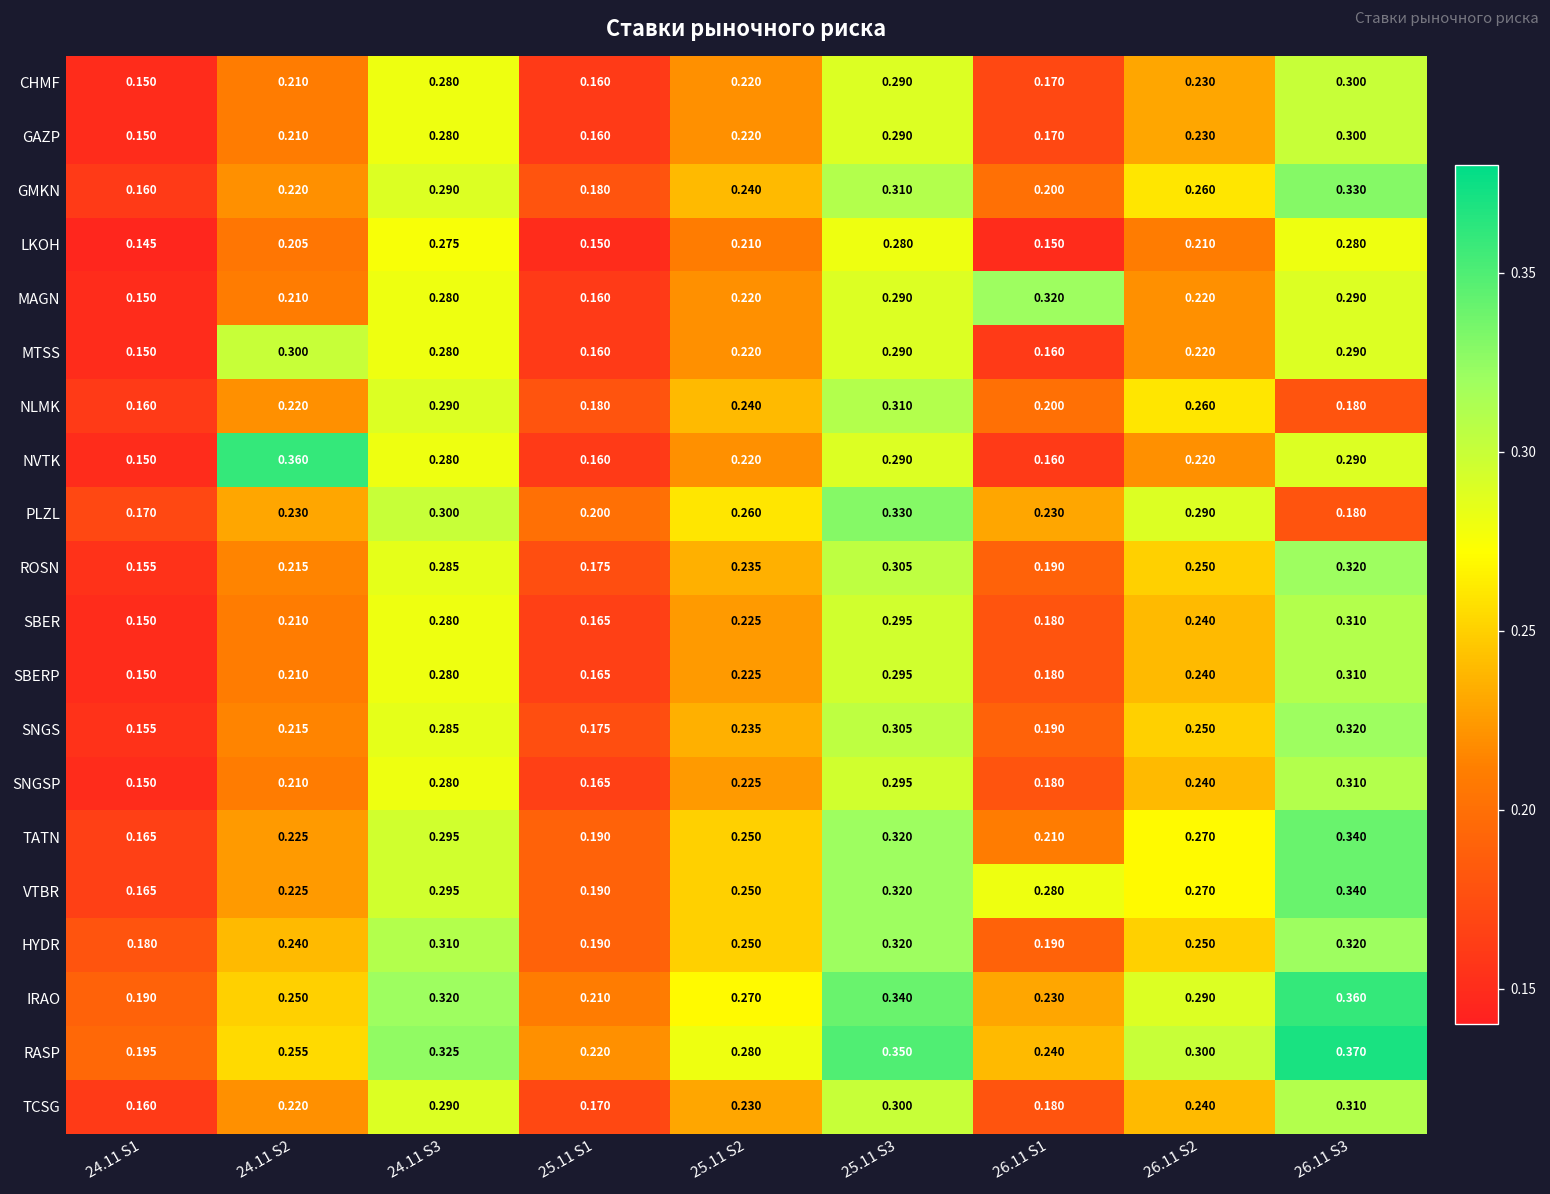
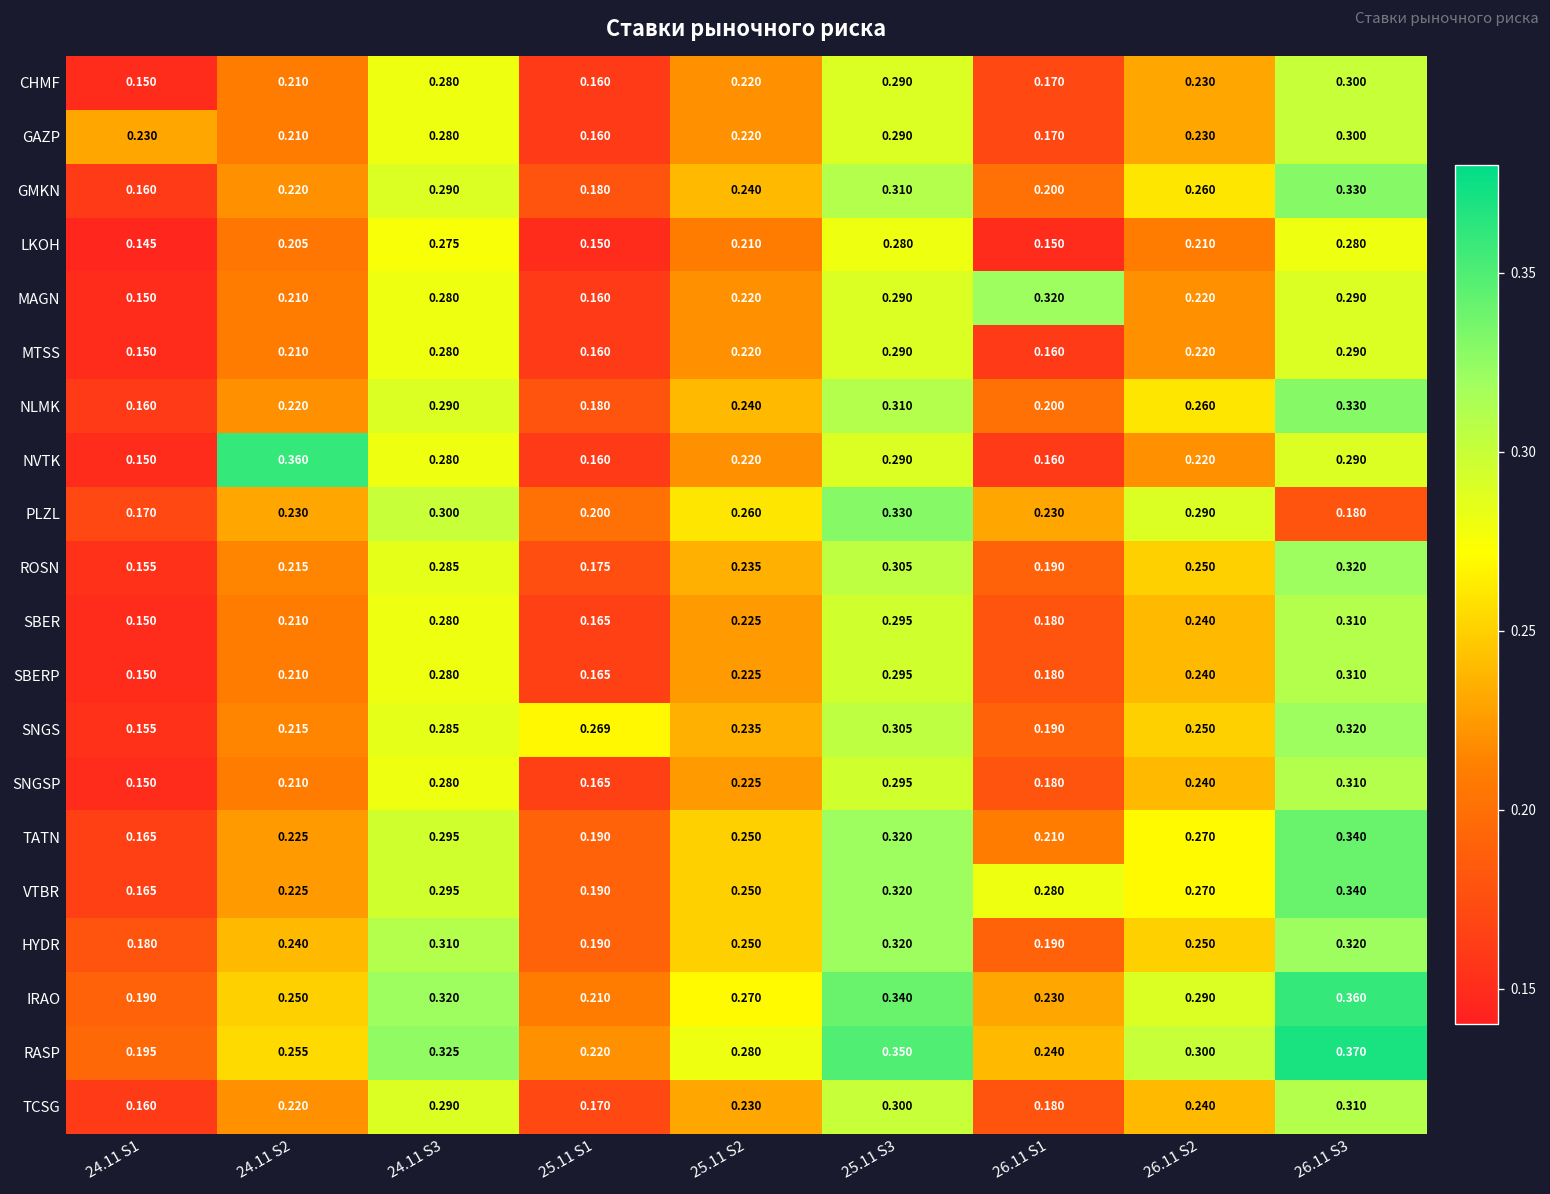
  {
    "CHMF": {
      "24.11 S1": 0.150,
      "24.11 S2": 0.210,
      "24.11 S3": 0.280,
      "25.11 S1": 0.160,
      "25.11 S2": 0.220,
      "25.11 S3": 0.290,
      "26.11 S1": 0.170,
      "26.11 S2": 0.230,
      "26.11 S3": 0.300
    },
    "GAZP": {
-     "24.11 S1": 0.150,
+     "24.11 S1": 0.230,
      "24.11 S2": 0.210,
      "24.11 S3": 0.280,
      "25.11 S1": 0.160,
      "25.11 S2": 0.220,
      "25.11 S3": 0.290,
      "26.11 S1": 0.170,
      "26.11 S2": 0.230,
      "26.11 S3": 0.300
    },
    "GMKN": {
      "24.11 S1": 0.160,
      "24.11 S2": 0.220,
      "24.11 S3": 0.290,
      "25.11 S1": 0.180,
      "25.11 S2": 0.240,
      "25.11 S3": 0.310,
      "26.11 S1": 0.200,
      "26.11 S2": 0.260,
      "26.11 S3": 0.330
    },
    "LKOH": {
      "24.11 S1": 0.145,
      "24.11 S2": 0.205,
      "24.11 S3": 0.275,
      "25.11 S1": 0.150,
      "25.11 S2": 0.210,
      "25.11 S3": 0.280,
      "26.11 S1": 0.150,
      "26.11 S2": 0.210,
      "26.11 S3": 0.280
    },
    "MAGN": {
      "24.11 S1": 0.150,
      "24.11 S2": 0.210,
      "24.11 S3": 0.280,
      "25.11 S1": 0.160,
      "25.11 S2": 0.220,
      "25.11 S3": 0.290,
      "26.11 S1": 0.320,
      "26.11 S2": 0.220,
      "26.11 S3": 0.290
    },
    "MTSS": {
      "24.11 S1": 0.150,
-     "24.11 S2": 0.300,
+     "24.11 S2": 0.210,
      "24.11 S3": 0.280,
      "25.11 S1": 0.160,
      "25.11 S2": 0.220,
      "25.11 S3": 0.290,
      "26.11 S1": 0.160,
      "26.11 S2": 0.220,
      "26.11 S3": 0.290
    },
    "NLMK": {
      "24.11 S1": 0.160,
      "24.11 S2": 0.220,
      "24.11 S3": 0.290,
      "25.11 S1": 0.180,
      "25.11 S2": 0.240,
      "25.11 S3": 0.310,
      "26.11 S1": 0.200,
      "26.11 S2": 0.260,
-     "26.11 S3": 0.180
+     "26.11 S3": 0.330
    },
    "NVTK": {
      "24.11 S1": 0.150,
      "24.11 S2": 0.360,
      "24.11 S3": 0.280,
      "25.11 S1": 0.160,
      "25.11 S2": 0.220,
      "25.11 S3": 0.290,
      "26.11 S1": 0.160,
      "26.11 S2": 0.220,
      "26.11 S3": 0.290
    },
    "PLZL": {
      "24.11 S1": 0.170,
      "24.11 S2": 0.230,
      "24.11 S3": 0.300,
      "25.11 S1": 0.200,
      "25.11 S2": 0.260,
      "25.11 S3": 0.330,
      "26.11 S1": 0.230,
      "26.11 S2": 0.290,
      "26.11 S3": 0.180
    },
    "ROSN": {
      "24.11 S1": 0.155,
      "24.11 S2": 0.215,
      "24.11 S3": 0.285,
      "25.11 S1": 0.175,
      "25.11 S2": 0.235,
      "25.11 S3": 0.305,
      "26.11 S1": 0.190,
      "26.11 S2": 0.250,
      "26.11 S3": 0.320
    },
    "SBER": {
      "24.11 S1": 0.150,
      "24.11 S2": 0.210,
      "24.11 S3": 0.280,
      "25.11 S1": 0.165,
      "25.11 S2": 0.225,
      "25.11 S3": 0.295,
      "26.11 S1": 0.180,
      "26.11 S2": 0.240,
      "26.11 S3": 0.310
    },
    "SBERP": {
      "24.11 S1": 0.150,
      "24.11 S2": 0.210,
      "24.11 S3": 0.280,
      "25.11 S1": 0.165,
      "25.11 S2": 0.225,
      "25.11 S3": 0.295,
      "26.11 S1": 0.180,
      "26.11 S2": 0.240,
      "26.11 S3": 0.310
    },
    "SNGS": {
      "24.11 S1": 0.155,
      "24.11 S2": 0.215,
      "24.11 S3": 0.285,
-     "25.11 S1": 0.175,
+     "25.11 S1": 0.269,
      "25.11 S2": 0.235,
      "25.11 S3": 0.305,
      "26.11 S1": 0.190,
      "26.11 S2": 0.250,
      "26.11 S3": 0.320
    },
    "SNGSP": {
      "24.11 S1": 0.150,
      "24.11 S2": 0.210,
      "24.11 S3": 0.280,
      "25.11 S1": 0.165,
      "25.11 S2": 0.225,
      "25.11 S3": 0.295,
      "26.11 S1": 0.180,
      "26.11 S2": 0.240,
      "26.11 S3": 0.310
    },
    "TATN": {
      "24.11 S1": 0.165,
      "24.11 S2": 0.225,
      "24.11 S3": 0.295,
      "25.11 S1": 0.190,
      "25.11 S2": 0.250,
      "25.11 S3": 0.320,
      "26.11 S1": 0.210,
      "26.11 S2": 0.270,
      "26.11 S3": 0.340
    },
    "VTBR": {
      "24.11 S1": 0.165,
      "24.11 S2": 0.225,
      "24.11 S3": 0.295,
      "25.11 S1": 0.190,
      "25.11 S2": 0.250,
      "25.11 S3": 0.320,
      "26.11 S1": 0.280,
      "26.11 S2": 0.270,
      "26.11 S3": 0.340
    },
    "HYDR": {
      "24.11 S1": 0.180,
      "24.11 S2": 0.240,
      "24.11 S3": 0.310,
      "25.11 S1": 0.190,
      "25.11 S2": 0.250,
      "25.11 S3": 0.320,
      "26.11 S1": 0.190,
      "26.11 S2": 0.250,
      "26.11 S3": 0.320
    },
    "IRAO": {
      "24.11 S1": 0.190,
      "24.11 S2": 0.250,
      "24.11 S3": 0.320,
      "25.11 S1": 0.210,
      "25.11 S2": 0.270,
      "25.11 S3": 0.340,
      "26.11 S1": 0.230,
      "26.11 S2": 0.290,
      "26.11 S3": 0.360
    },
    "RASP": {
      "24.11 S1": 0.195,
      "24.11 S2": 0.255,
      "24.11 S3": 0.325,
      "25.11 S1": 0.220,
      "25.11 S2": 0.280,
      "25.11 S3": 0.350,
      "26.11 S1": 0.240,
      "26.11 S2": 0.300,
      "26.11 S3": 0.370
    },
    "TCSG": {
      "24.11 S1": 0.160,
      "24.11 S2": 0.220,
      "24.11 S3": 0.290,
      "25.11 S1": 0.170,
      "25.11 S2": 0.230,
      "25.11 S3": 0.300,
      "26.11 S1": 0.180,
      "26.11 S2": 0.240,
      "26.11 S3": 0.310
    }
  }
